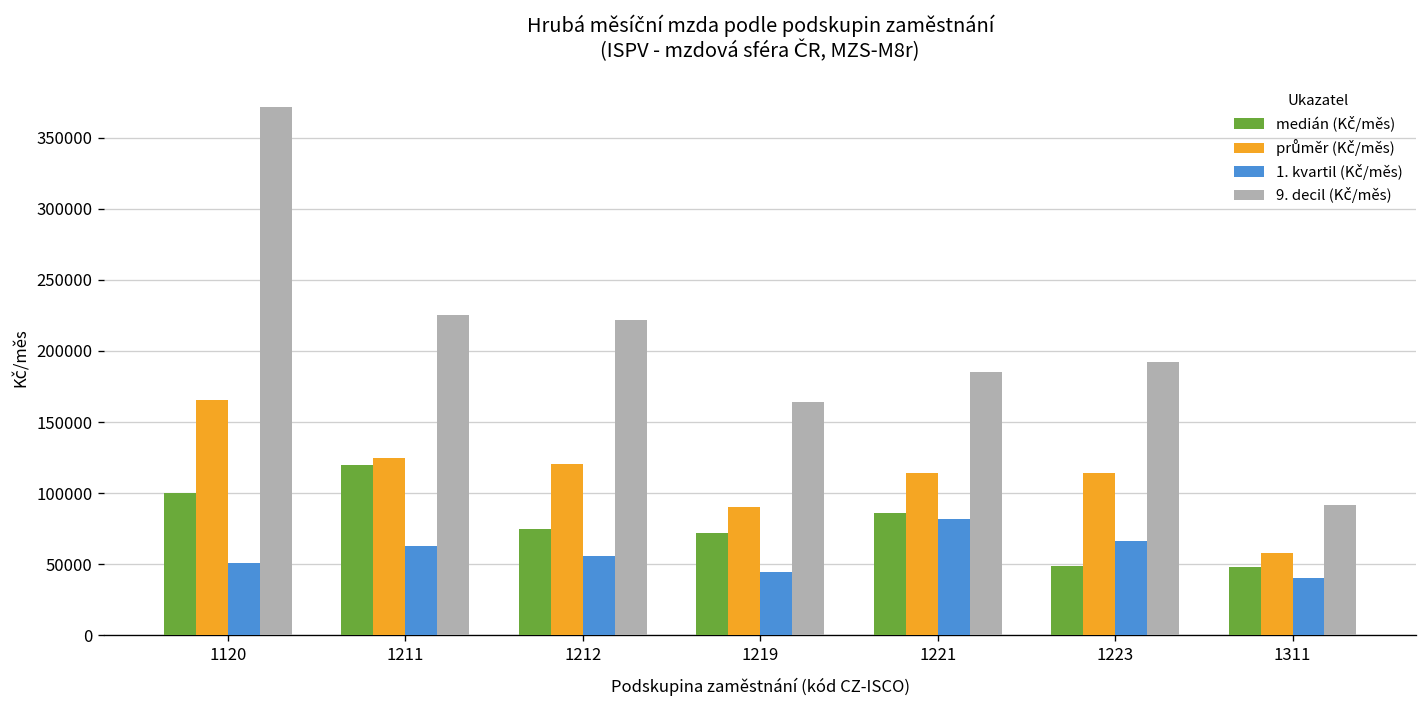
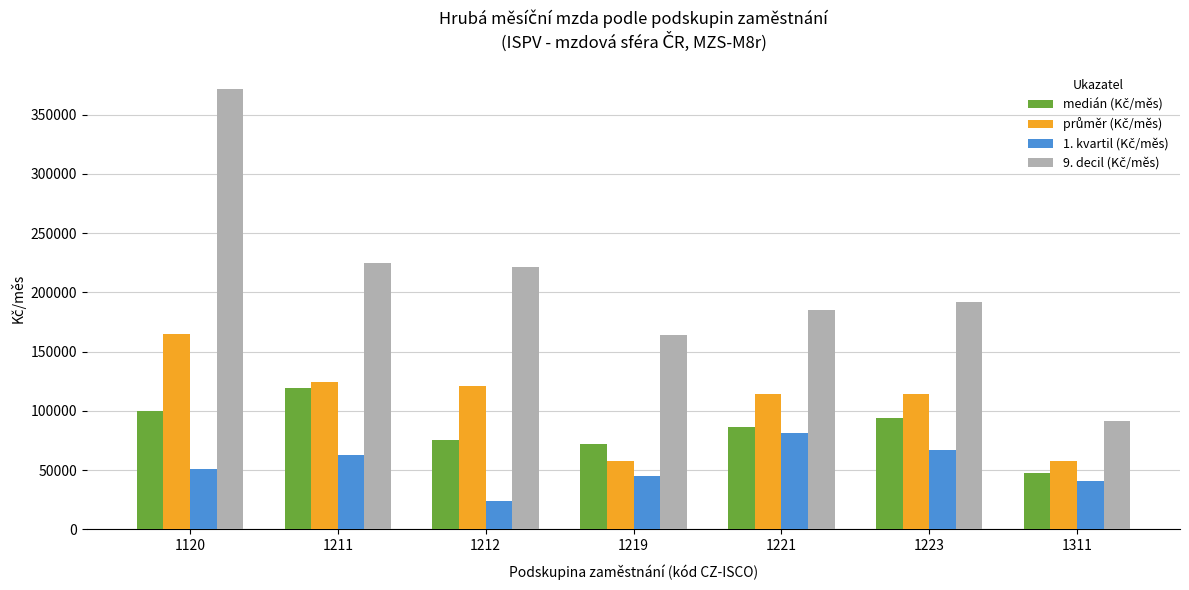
  {
    "medián (Kč/měs)": {
      "1120": 100000,
      "1211": 120000,
      "1212": 75000,
      "1219": 72000,
      "1221": 86000,
-     "1223": 49000,
+     "1223": 94000,
      "1311": 48000
    },
    "průměr (Kč/měs)": {
      "1120": 165000,
      "1211": 125000,
      "1212": 121000,
-     "1219": 90000,
+     "1219": 58000,
      "1221": 115000,
      "1223": 114000,
      "1311": 58000
    },
    "1. kvartil (Kč/měs)": {
      "1120": 51000,
      "1211": 63000,
-     "1212": 56000,
+     "1212": 24000,
      "1219": 45000,
      "1221": 82000,
      "1223": 67000,
      "1311": 41000
    },
    "9. decil (Kč/měs)": {
      "1120": 371000,
      "1211": 225000,
      "1212": 222000,
      "1219": 164000,
      "1221": 185000,
      "1223": 192000,
      "1311": 92000
    }
  }
